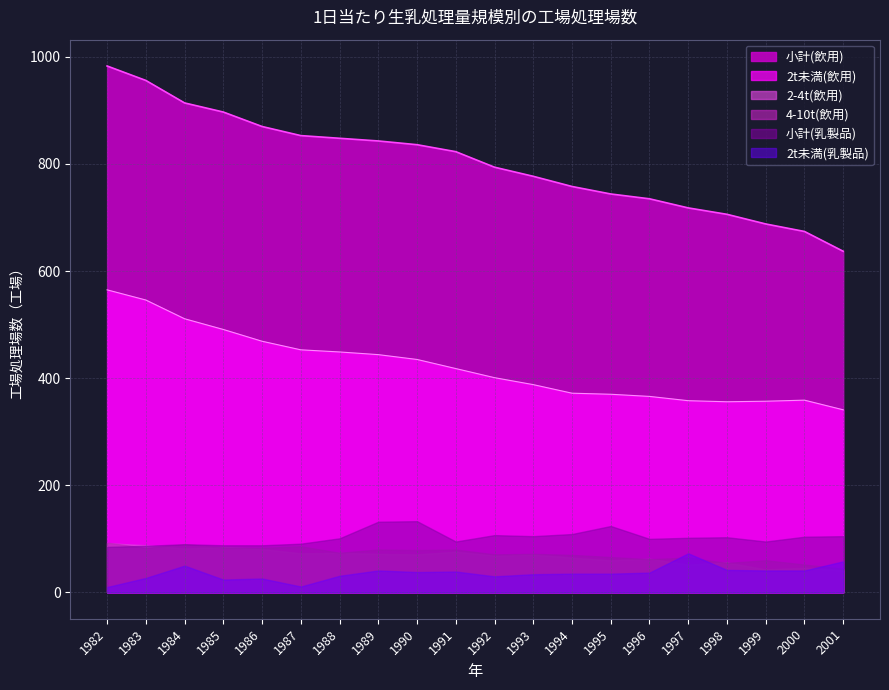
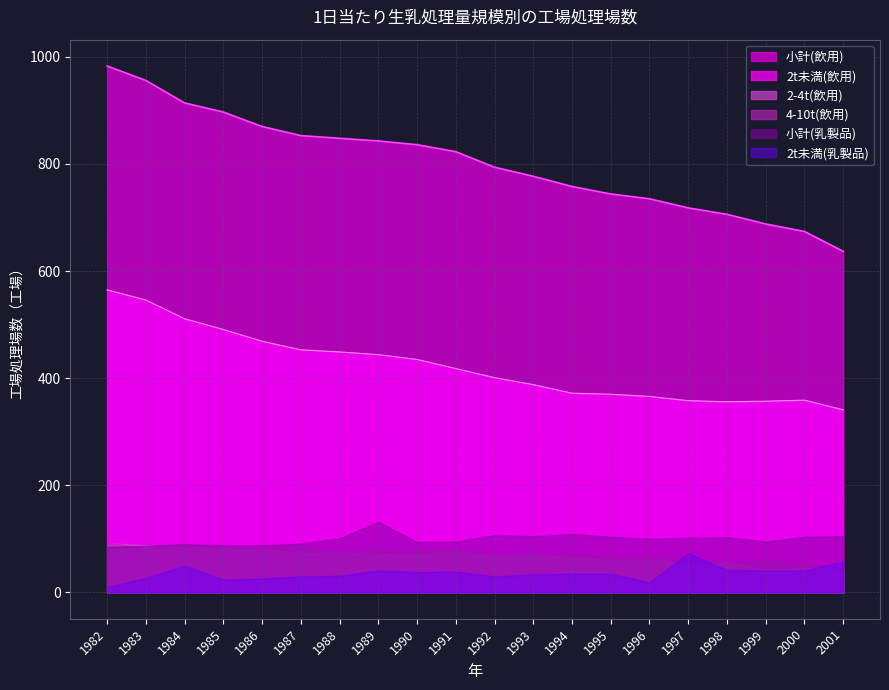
  {
    "小計(乳製品)": {
      "1982": 90,
      "1986": 90,
      "1987": 90,
      "1988": 100,
      "1989": 130,
-     "1990": 130,
+     "1990": 90,
      "1991": 100,
      "1992": 110,
      "1993": 110,
      "1994": 110,
-     "1995": 120,
+     "1995": 100,
      "1996": 100,
      "1997": 100,
      "1998": 100,
      "1999": 100,
      "2000": 100,
      "2001": 110
    },
    "2t未満(乳製品)": {
      "1982": 10,
      "1983": 30,
      "1984": 50,
      "1985": 20,
      "1986": 30,
-     "1987": 10,
+     "1987": 30,
      "1988": 30,
      "1989": 40,
      "1990": 40,
      "1991": 40,
      "1992": 30,
      "1993": 30,
      "1994": 40,
      "1995": 40,
-     "1996": 40,
+     "1996": 20,
      "1997": 70,
      "1998": 40,
      "2000": 40,
      "2001": 60
    }
  }
